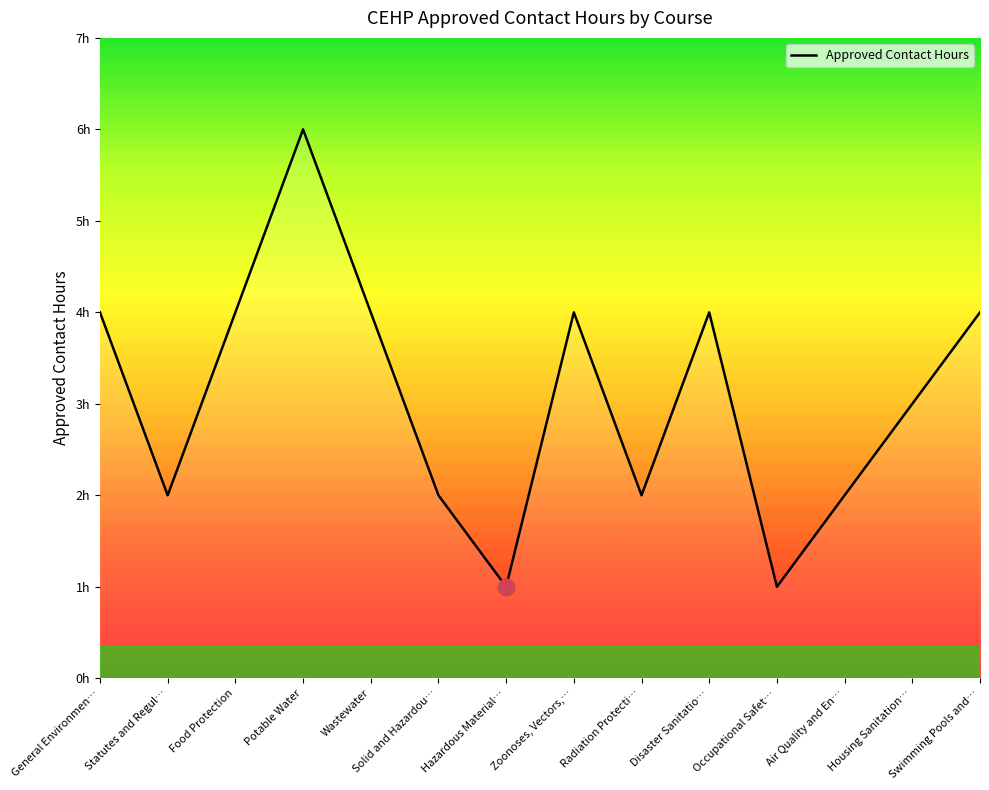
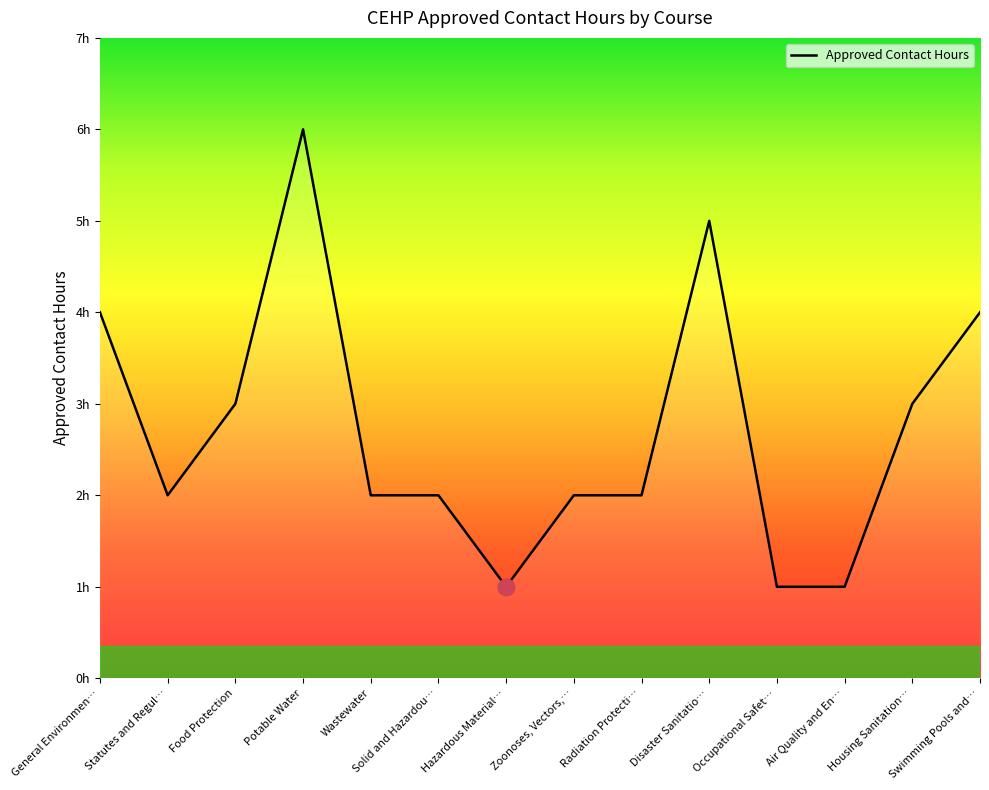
  {
    "Approved Contact Hours": {
      "General Environmen…": "4h",
      "Statutes and Regul…": "2h",
-     "Food Protection": "4h",
+     "Food Protection": "3h",
      "Potable Water": "6h",
-     "Wastewater": "4h",
+     "Wastewater": "2h",
      "Solid and Hazardou…": "2h",
-     "Zoonoses, Vectors,…": "4h",
+     "Zoonoses, Vectors,…": "2h",
      "Radiation Protecti…": "2h",
-     "Disaster Sanitatio…": "4h",
+     "Disaster Sanitatio…": "5h",
      "Occupational Safet…": "1h",
-     "Air Quality and En…": "2h",
+     "Air Quality and En…": "1h",
      "Housing Sanitation…": "3h",
      "Swimming Pools and…": "4h"
    }
  }
